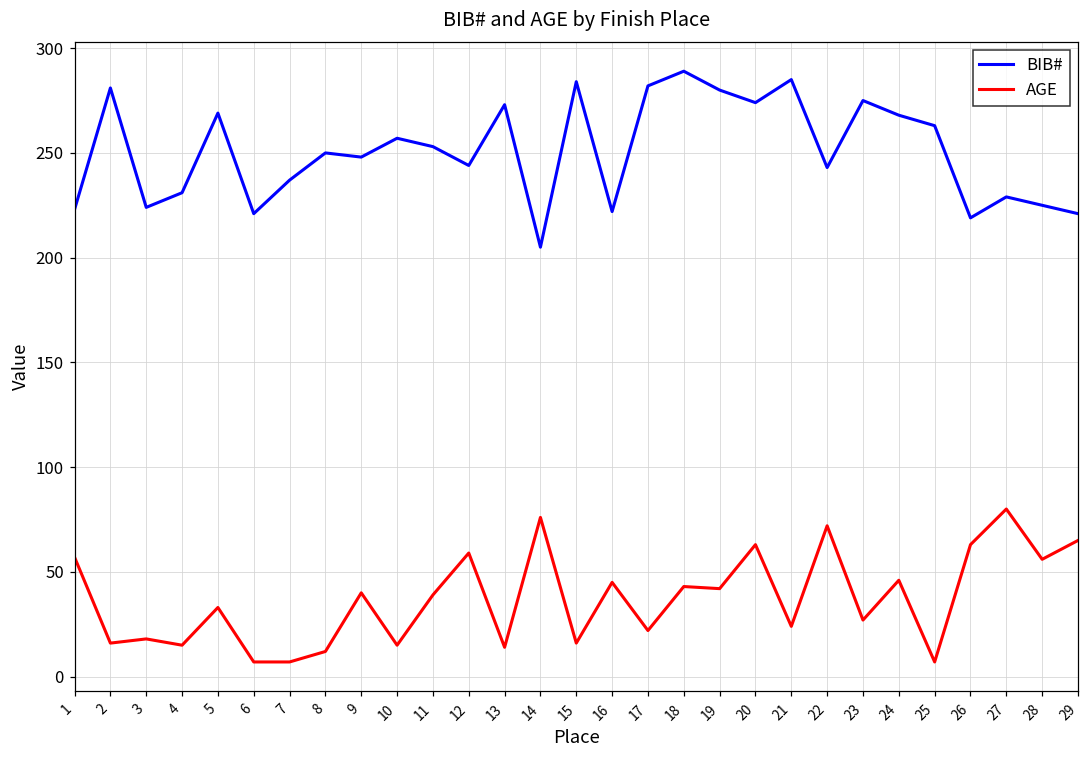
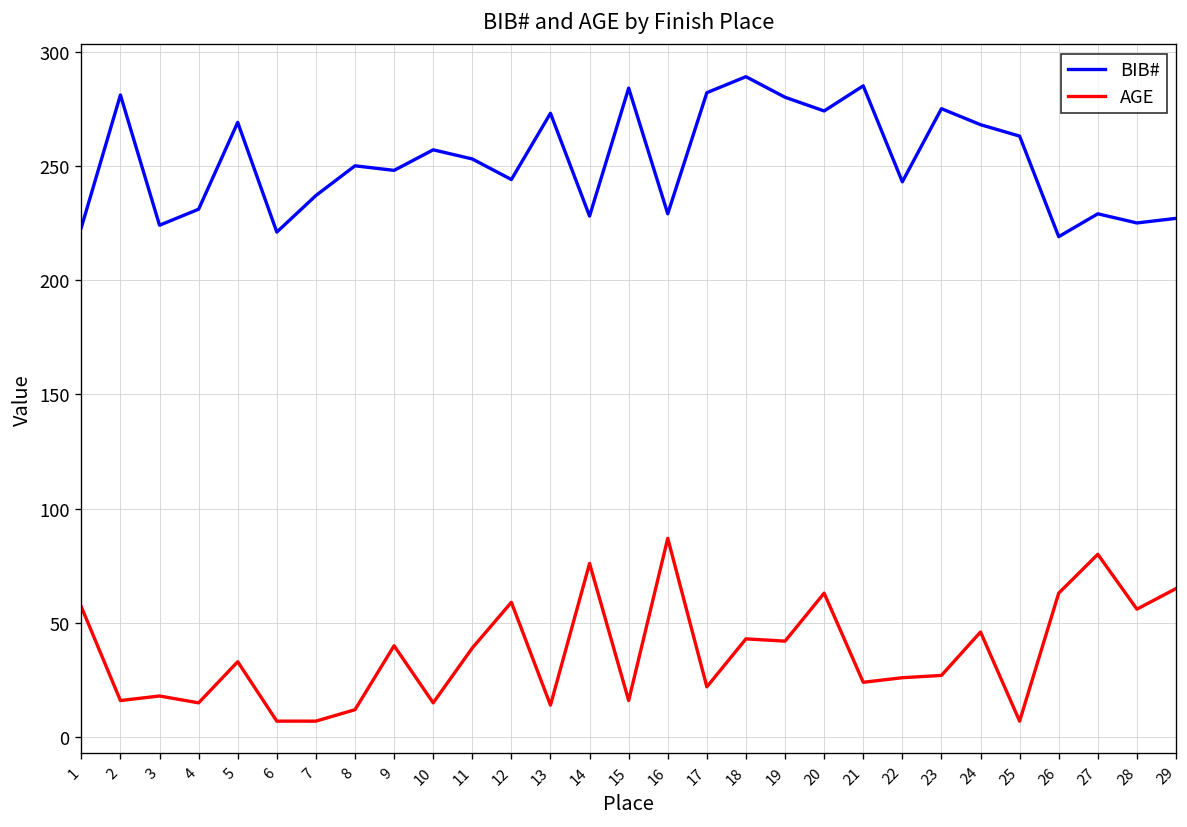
  {
    "BIB#": {
      "1": 223,
      "2": 281,
      "3": 224,
      "4": 231,
      "5": 269,
      "6": 221,
      "7": 237,
      "8": 250,
      "9": 248,
      "10": 257,
      "11": 253,
      "12": 244,
      "13": 273,
-     "14": 205,
+     "14": 228,
      "15": 284,
-     "16": 222,
+     "16": 229,
      "17": 282,
      "18": 289,
      "19": 280,
      "20": 274,
      "21": 285,
      "22": 243,
      "23": 275,
      "24": 268,
      "25": 263,
      "26": 219,
      "27": 229,
      "28": 225,
-     "29": 221
+     "29": 227
    },
    "AGE": {
      "1": 57,
      "2": 16,
      "3": 18,
      "4": 15,
      "5": 33,
      "6": 7,
      "7": 7,
      "8": 12,
      "9": 40,
      "10": 15,
      "11": 39,
      "12": 59,
      "13": 14,
      "14": 76,
      "15": 16,
-     "16": 45,
+     "16": 87,
      "17": 22,
      "18": 43,
      "19": 42,
      "20": 63,
      "21": 24,
-     "22": 72,
+     "22": 26,
      "23": 27,
      "24": 46,
      "25": 7,
      "26": 63,
      "27": 80,
      "28": 56,
      "29": 65
    }
  }
